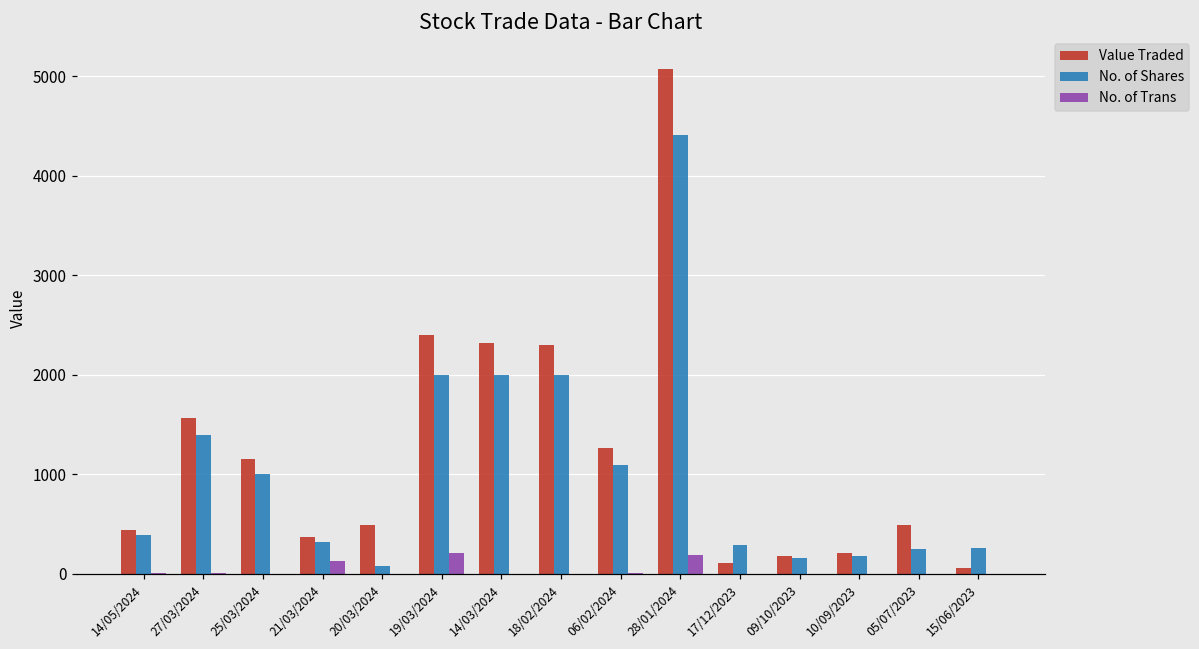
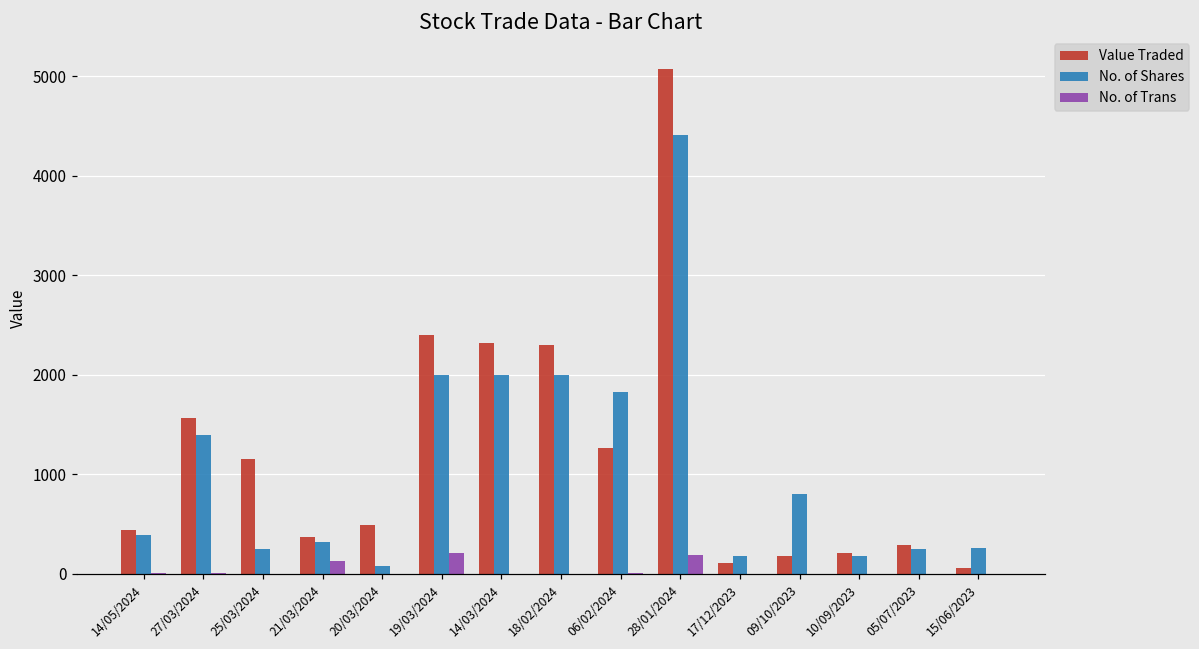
  {
    "Value Traded": {
      "14/05/2024": 400,
      "27/03/2024": 1600,
      "25/03/2024": 1200,
      "21/03/2024": 400,
      "20/03/2024": 500,
      "19/03/2024": 2400,
      "14/03/2024": 2300,
      "18/02/2024": 2300,
      "06/02/2024": 1300,
      "28/01/2024": 5100,
      "17/12/2023": 100,
      "09/10/2023": 200,
      "10/09/2023": 200,
-     "05/07/2023": 500,
+     "05/07/2023": 300,
      "15/06/2023": 100
    },
    "No. of Shares": {
      "14/05/2024": 400,
      "27/03/2024": 1400,
-     "25/03/2024": 1000,
+     "25/03/2024": 300,
      "21/03/2024": 300,
      "20/03/2024": 100,
      "19/03/2024": 2000,
      "14/03/2024": 2000,
      "18/02/2024": 2000,
-     "06/02/2024": 1100,
+     "06/02/2024": 1800,
      "28/01/2024": 4400,
-     "17/12/2023": 300,
-     "09/10/2023": 200,
+     "17/12/2023": 200,
+     "09/10/2023": 800,
      "10/09/2023": 200,
      "05/07/2023": 300,
      "15/06/2023": 300
    },
    "No. of Trans": {
      "21/03/2024": 100,
      "19/03/2024": 200,
      "28/01/2024": 200
    }
  }
